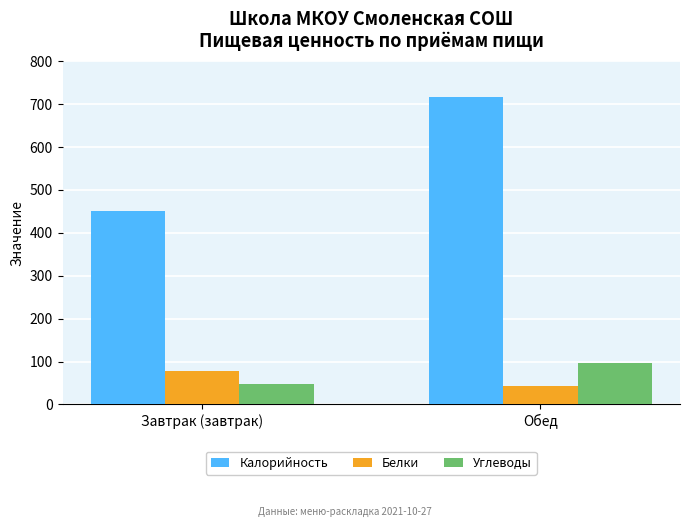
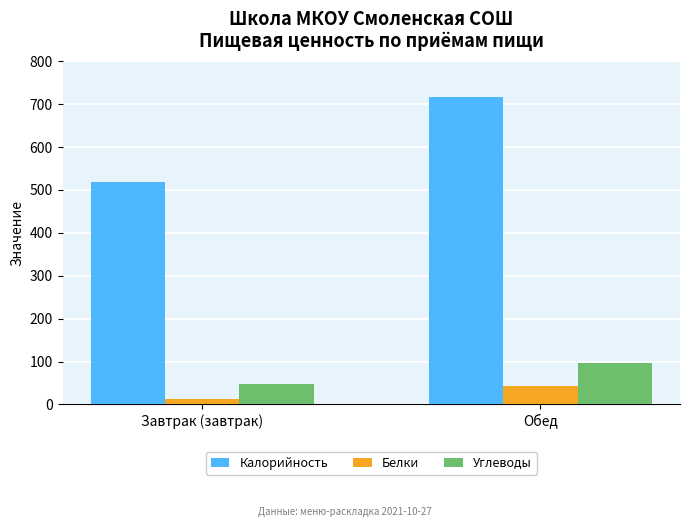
  {
    "Калорийность": {
-     "Завтрак (завтрак)": 450,
+     "Завтрак (завтрак)": 520,
      "Обед": 720
    },
    "Белки": {
-     "Завтрак (завтрак)": 80,
+     "Завтрак (завтрак)": 10,
      "Обед": 40
    },
    "Углеводы": {
      "Завтрак (завтрак)": 50,
      "Обед": 100
    }
  }
